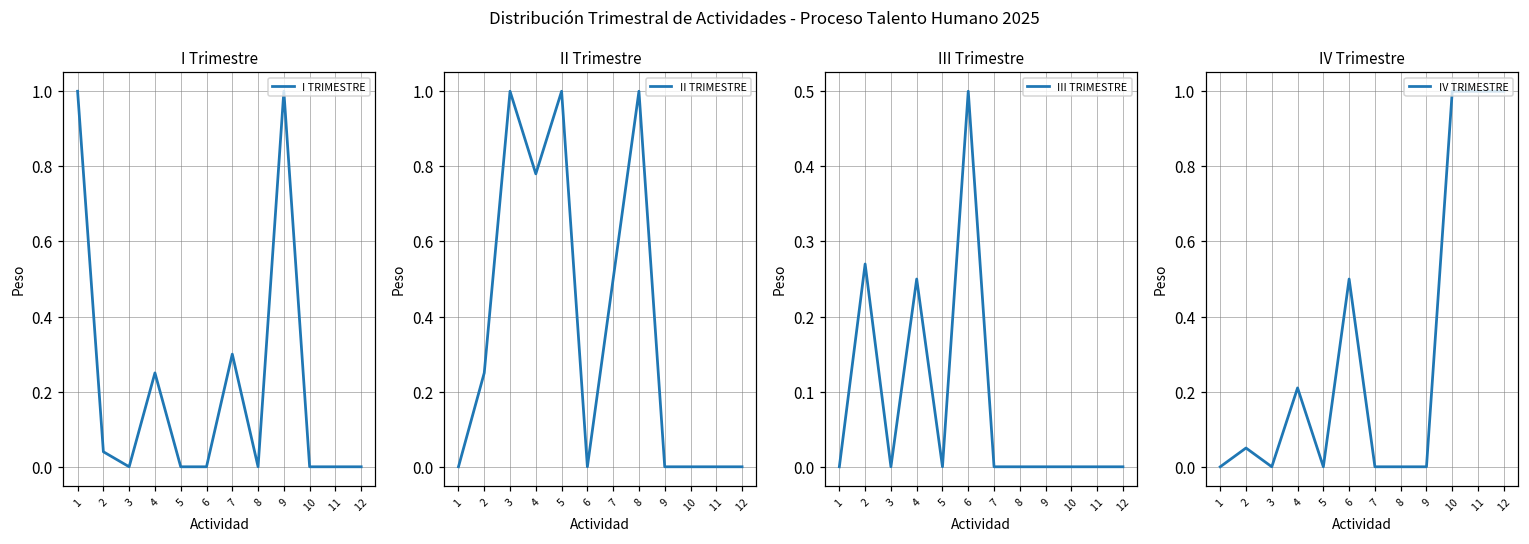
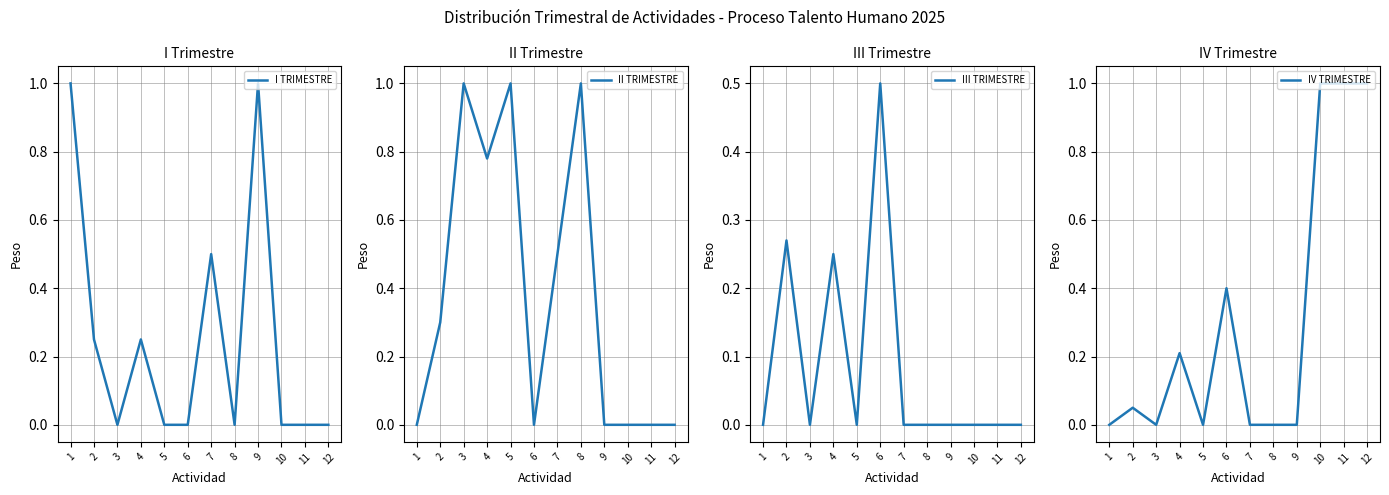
  {
    "I Trimestre": {
      "1": 1.00,
-     "2": 0.04,
+     "2": 0.25,
      "3": 0.00,
      "4": 0.25,
      "5": 0.00,
      "6": 0.00,
-     "7": 0.3,
+     "7": 0.5,
      "8": 0.00,
      "10": 0.00,
      "11": 0.00,
      "12": 0.00
    },
    "II Trimestre": {
      "1": 0.00,
-     "2": 0.25,
+     "2": 0.30,
      "3": 1.00,
      "4": 0.78,
      "5": 1.00,
      "6": 0.00,
      "7": 0.50,
      "8": 1.00,
      "9": 0.00,
      "10": 0.00,
      "11": 0.00,
      "12": 0.00
    },
    "III Trimestre": {
      "1": 0.00,
      "2": 0.27,
      "3": 0.00,
      "4": 0.25,
      "5": 0.00,
      "6": 0.50,
      "7": 0.00,
      "8": 0.00,
      "9": 0.00,
      "10": 0.00,
      "11": 0.00,
      "12": 0.00
    },
    "IV Trimestre": {
      "1": 0.0,
      "2": 0.05,
      "3": 0.0,
      "4": 0.21,
      "5": 0.0,
-     "6": 0.5,
+     "6": 0.4,
      "7": 0.0,
      "8": 0.0,
      "9": 0.0
    }
  }
